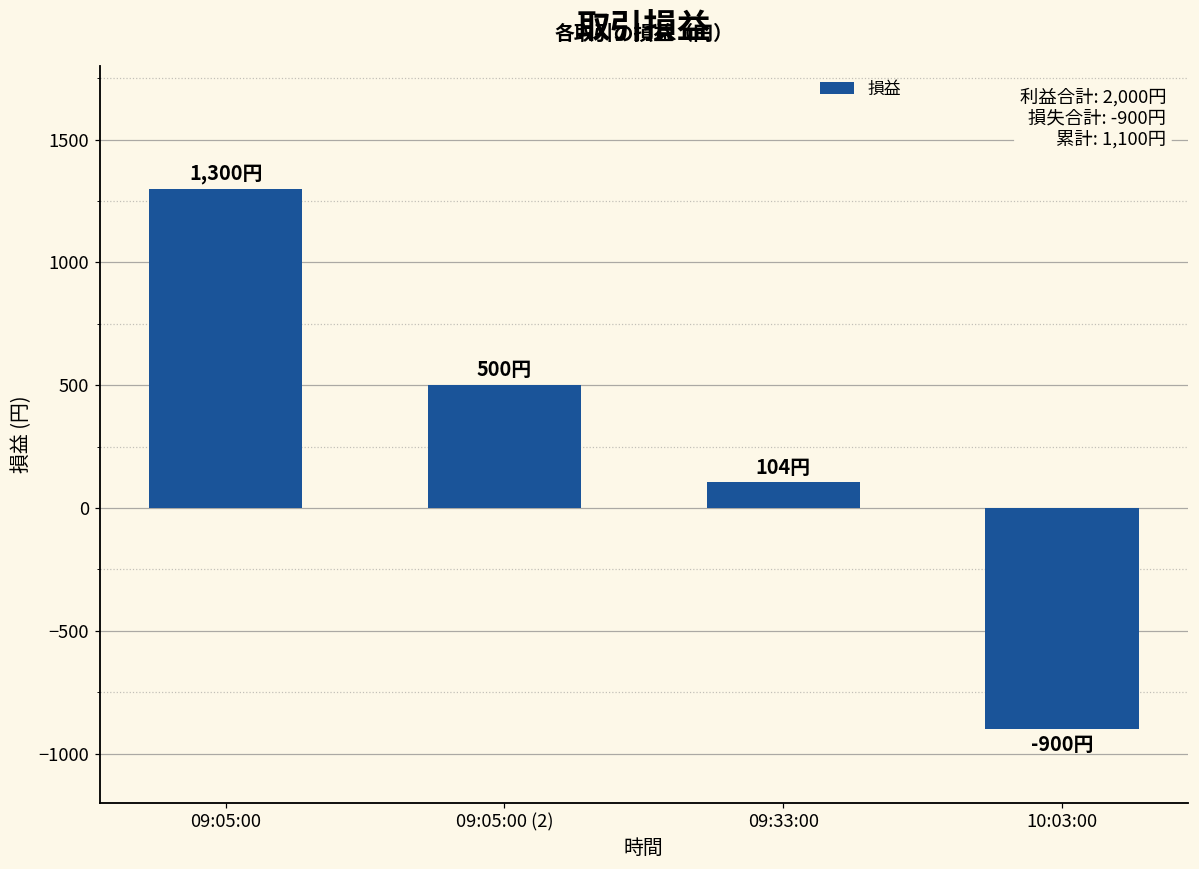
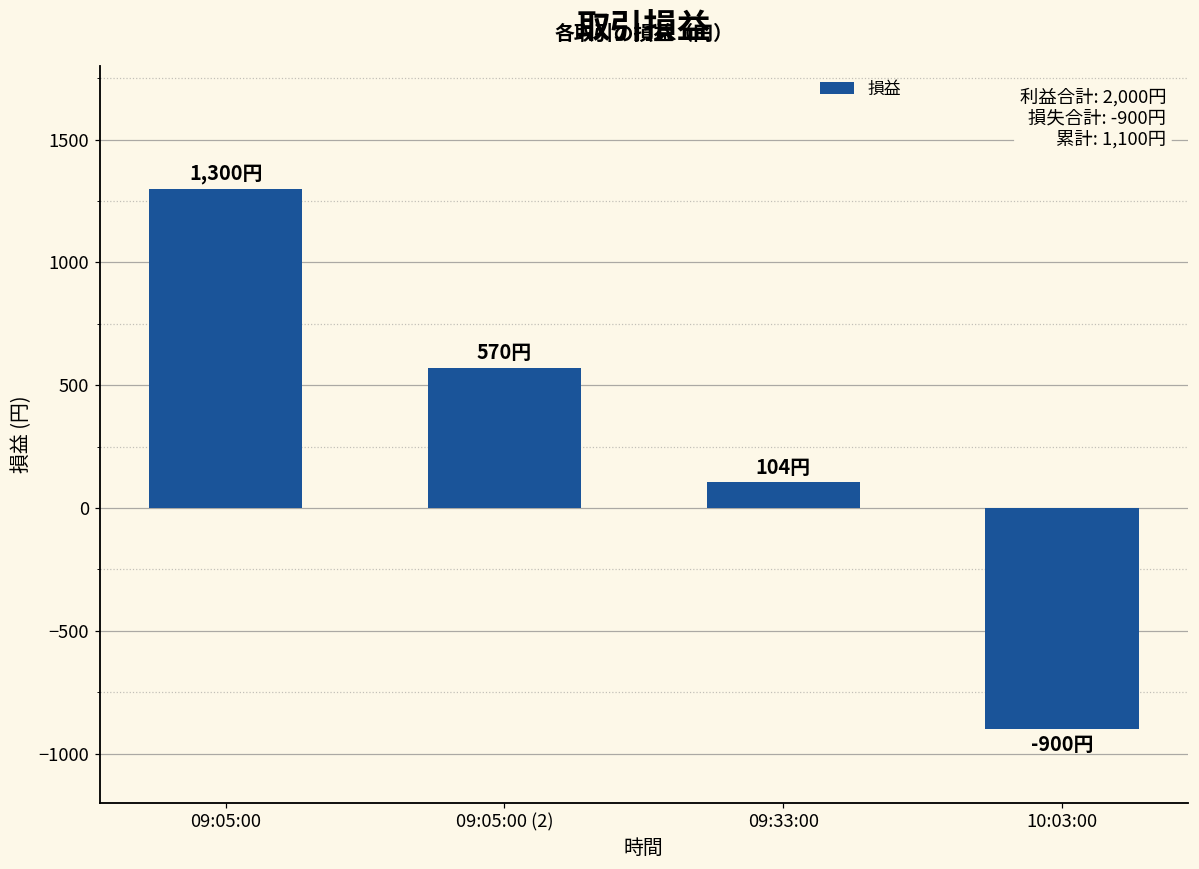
  {
    "09:05:00": "1,300円",
-   "09:05:00 (2)": "500円",
+   "09:05:00 (2)": "570円",
    "09:33:00": "104円",
    "10:03:00": "-900円"
  }
